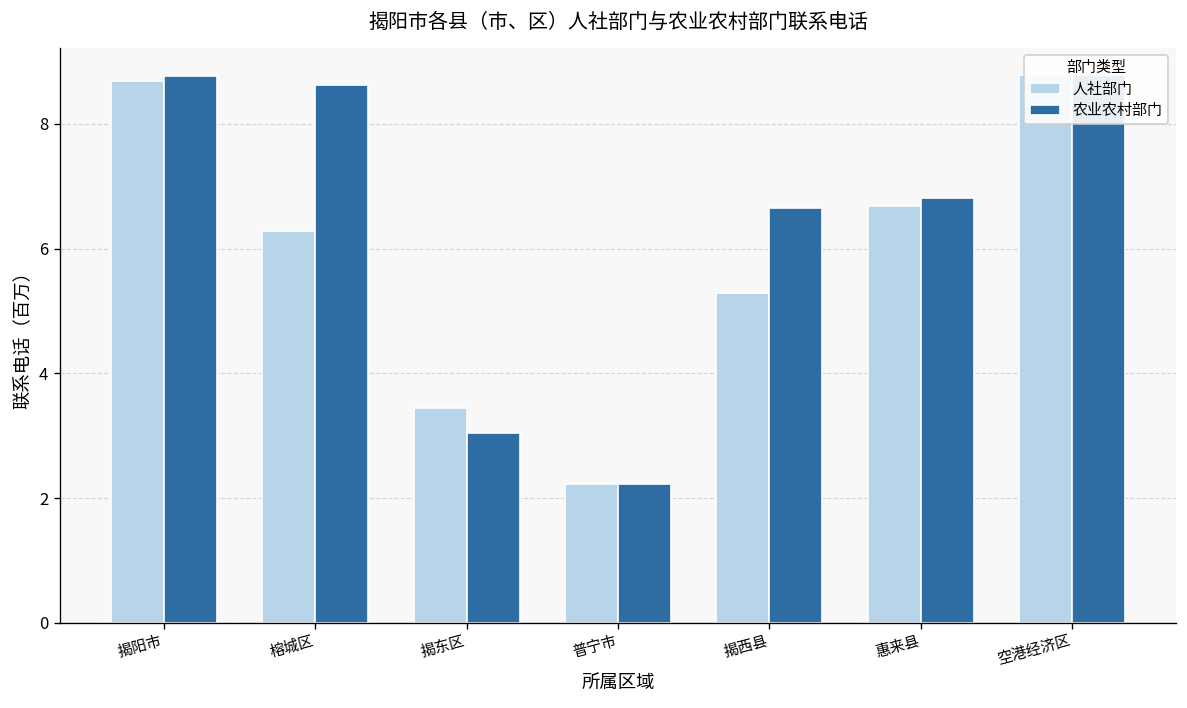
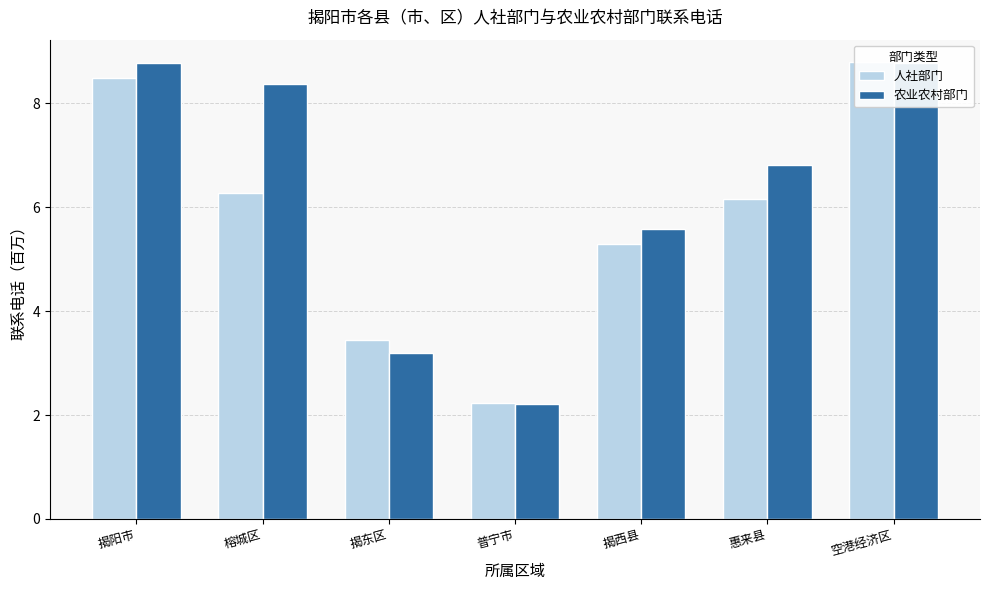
  {
    "人社部门": {
-     "揭阳市": 8.7,
+     "揭阳市": 8.5,
      "榕城区": 6.3,
      "揭东区": 3.5,
      "普宁市": 2.2,
      "揭西县": 5.3,
-     "惠来县": 6.7
+     "惠来县": 6.2
    },
    "农业农村部门": {
      "揭阳市": 8.8,
-     "榕城区": 8.6,
-     "揭东区": 3.0,
+     "榕城区": 8.4,
+     "揭东区": 3.2,
      "普宁市": 2.2,
-     "揭西县": 6.7,
+     "揭西县": 5.6,
      "惠来县": 6.8
    }
  }
